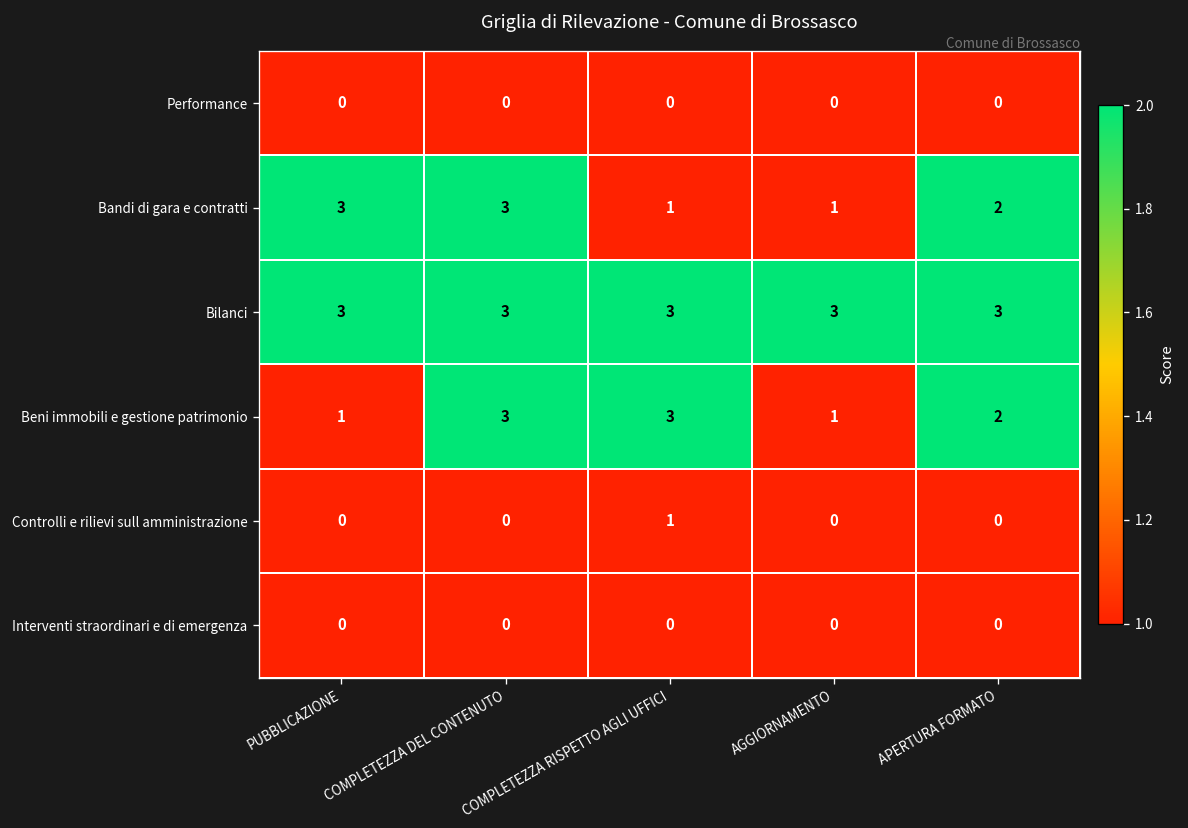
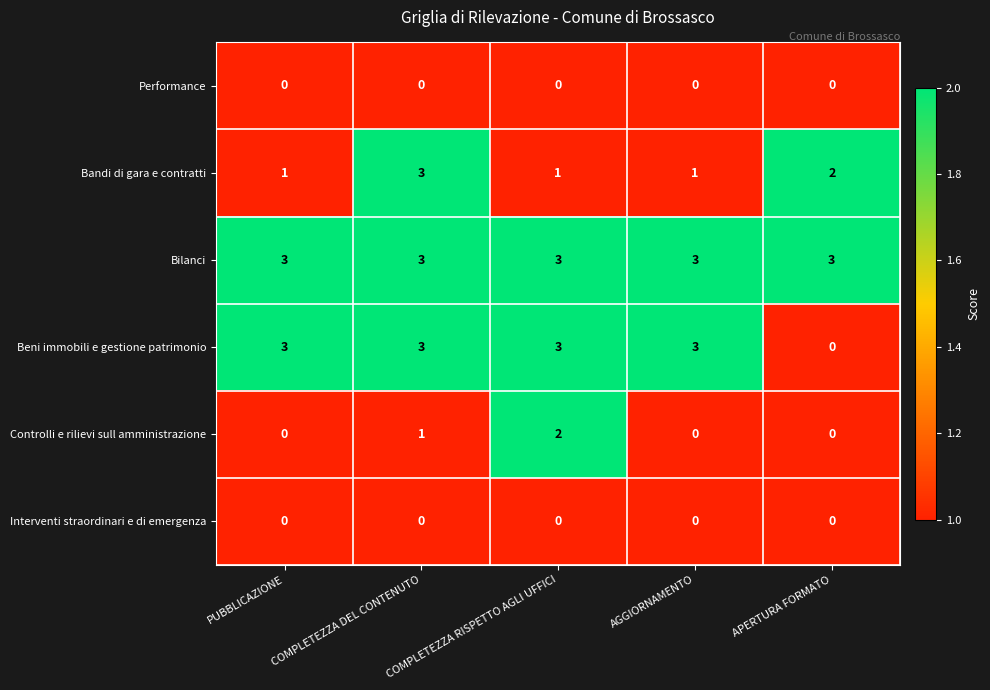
  {
    "Performance": {
      "PUBBLICAZIONE": 0,
      "COMPLETEZZA DEL CONTENUTO": 0,
      "COMPLETEZZA RISPETTO AGLI UFFICI": 0,
      "AGGIORNAMENTO": 0,
      "APERTURA FORMATO": 0
    },
    "Bandi di gara e contratti": {
-     "PUBBLICAZIONE": 3,
+     "PUBBLICAZIONE": 1,
      "COMPLETEZZA DEL CONTENUTO": 3,
      "COMPLETEZZA RISPETTO AGLI UFFICI": 1,
      "AGGIORNAMENTO": 1,
      "APERTURA FORMATO": 2
    },
    "Bilanci": {
      "PUBBLICAZIONE": 3,
      "COMPLETEZZA DEL CONTENUTO": 3,
      "COMPLETEZZA RISPETTO AGLI UFFICI": 3,
      "AGGIORNAMENTO": 3,
      "APERTURA FORMATO": 3
    },
    "Beni immobili e gestione patrimonio": {
-     "PUBBLICAZIONE": 1,
+     "PUBBLICAZIONE": 3,
      "COMPLETEZZA DEL CONTENUTO": 3,
      "COMPLETEZZA RISPETTO AGLI UFFICI": 3,
-     "AGGIORNAMENTO": 1,
-     "APERTURA FORMATO": 2
+     "AGGIORNAMENTO": 3,
+     "APERTURA FORMATO": 0
    },
    "Controlli e rilievi sull amministrazione": {
      "PUBBLICAZIONE": 0,
-     "COMPLETEZZA DEL CONTENUTO": 0,
-     "COMPLETEZZA RISPETTO AGLI UFFICI": 1,
+     "COMPLETEZZA DEL CONTENUTO": 1,
+     "COMPLETEZZA RISPETTO AGLI UFFICI": 2,
      "AGGIORNAMENTO": 0,
      "APERTURA FORMATO": 0
    },
    "Interventi straordinari e di emergenza": {
      "PUBBLICAZIONE": 0,
      "COMPLETEZZA DEL CONTENUTO": 0,
      "COMPLETEZZA RISPETTO AGLI UFFICI": 0,
      "AGGIORNAMENTO": 0,
      "APERTURA FORMATO": 0
    }
  }
